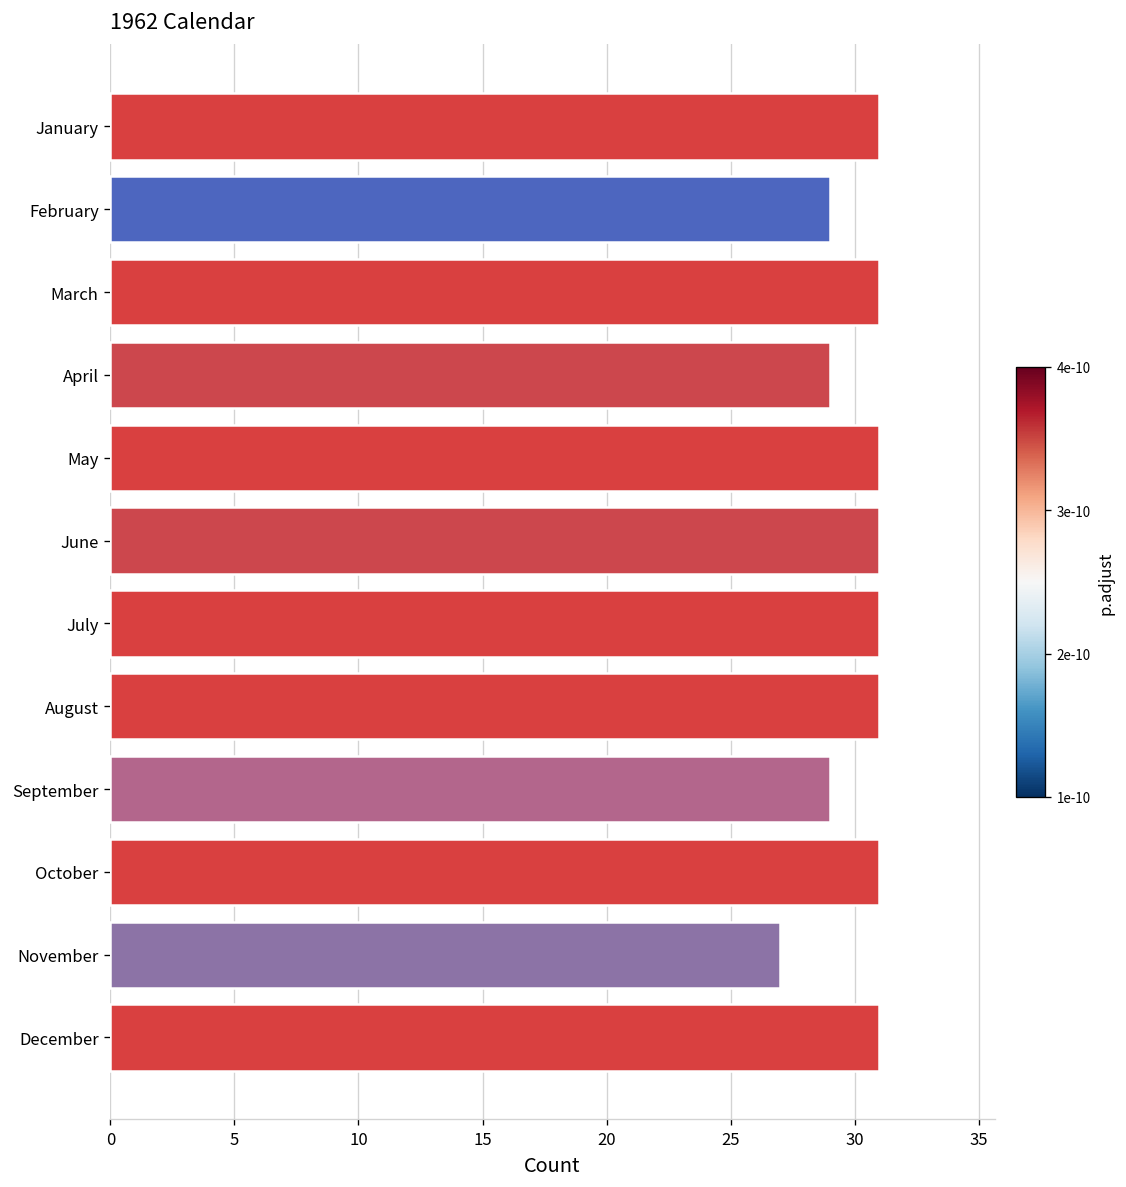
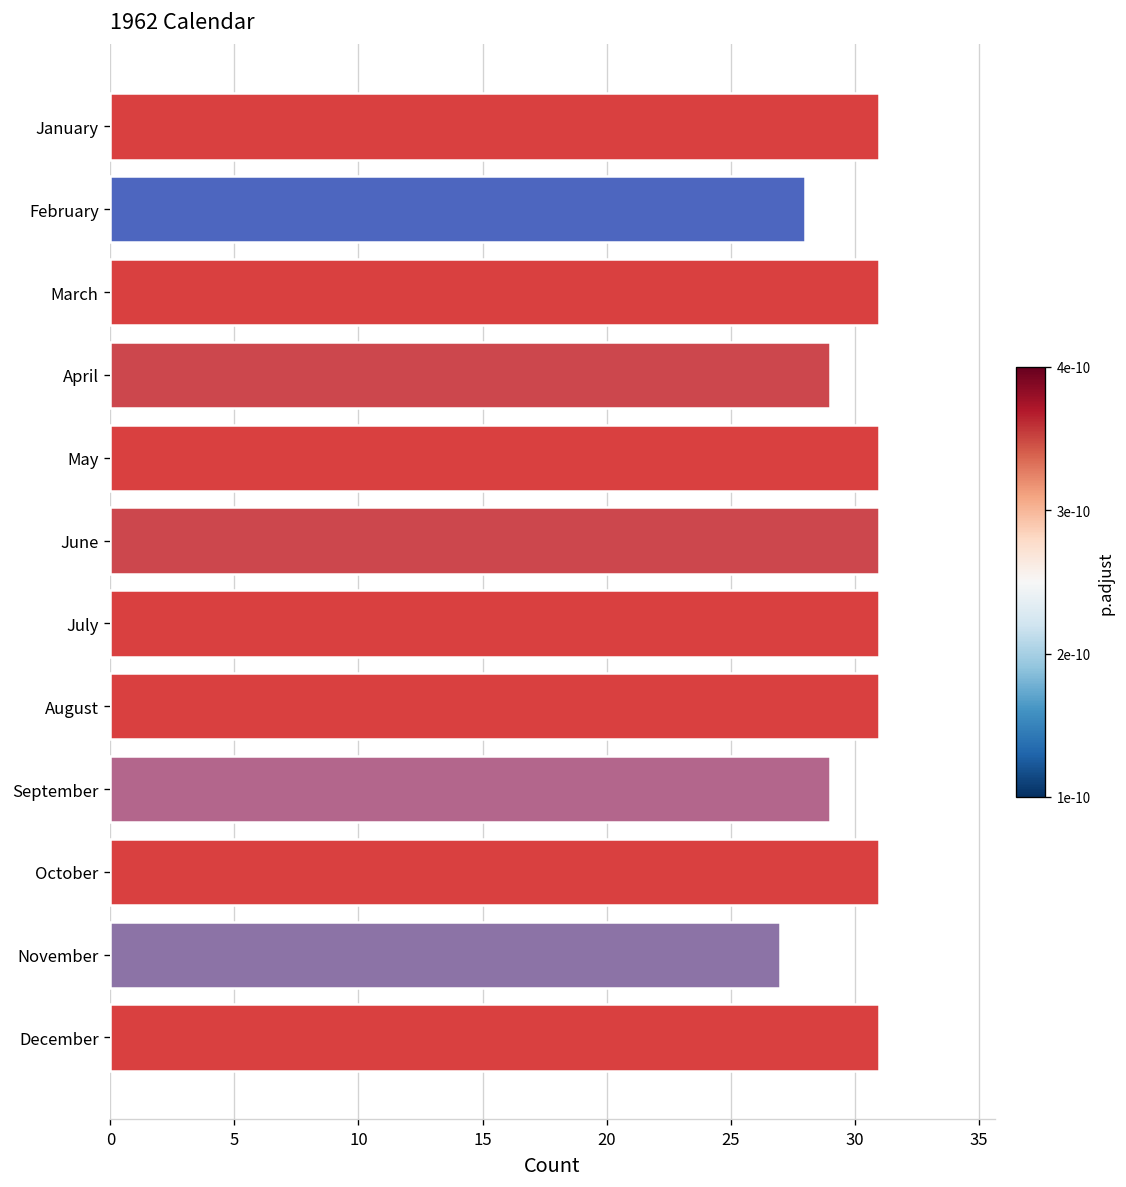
  {
    "January": 31,
-   "February": 29,
+   "February": 28,
    "March": 31,
    "April": 29,
    "May": 31,
    "June": 31,
    "July": 31,
    "August": 31,
    "September": 29,
    "October": 31,
    "November": 27,
    "December": 31
  }
